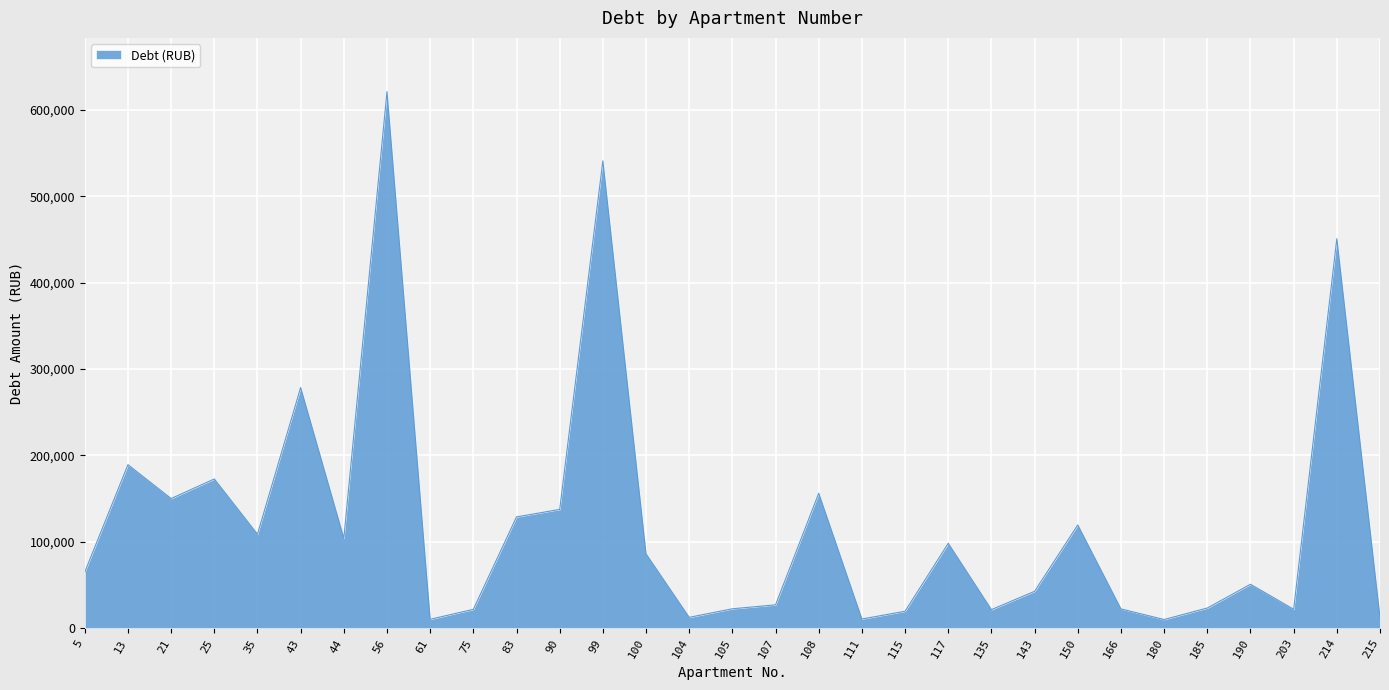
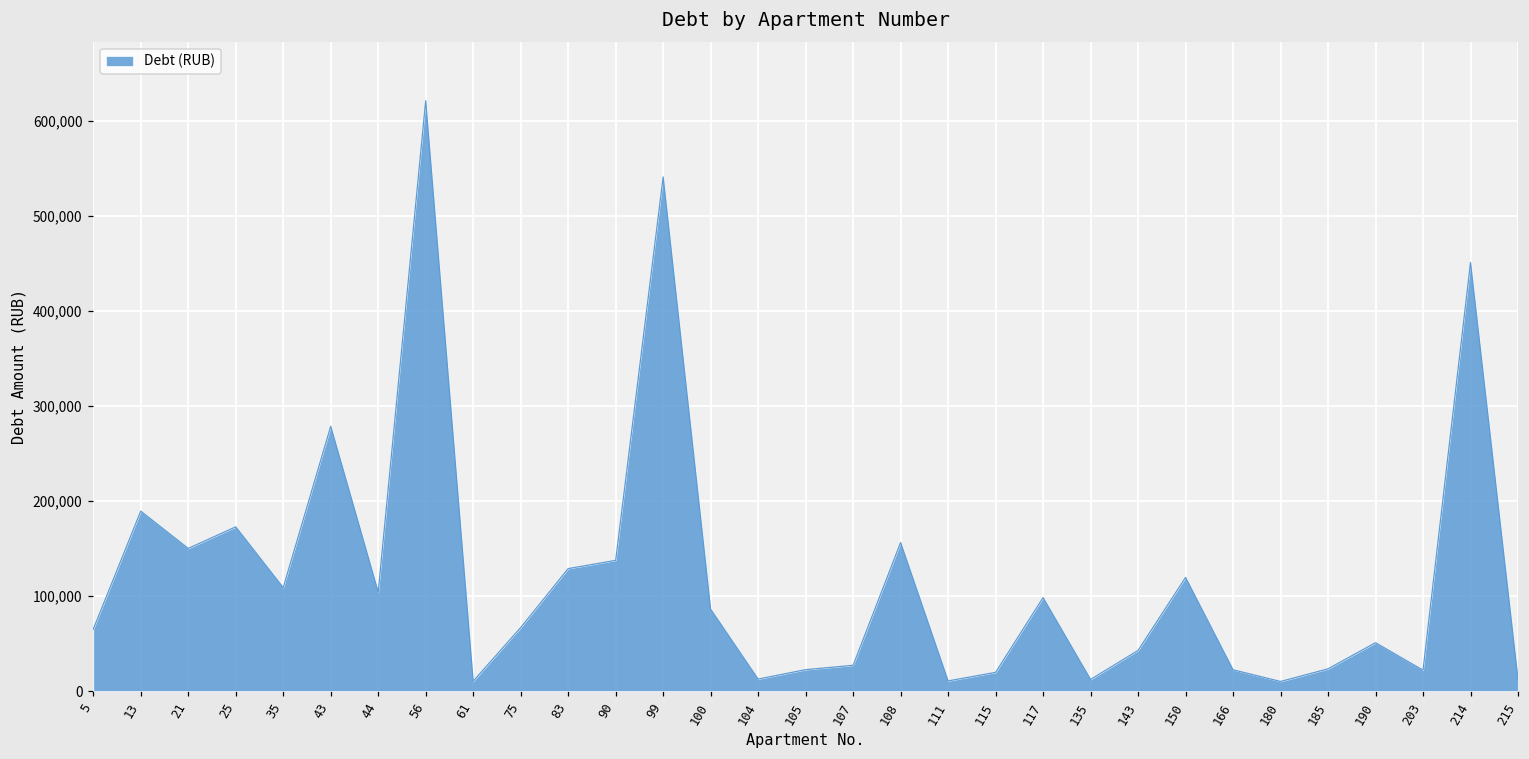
  {
    "5": "60,000",
    "13": "190,000",
    "21": "150,000",
    "25": "170,000",
    "35": "110,000",
    "43": "280,000",
    "44": "100,000",
    "56": "620,000",
    "61": "10,000",
-   "75": "20,000",
+   "75": "70,000",
    "83": "130,000",
    "90": "140,000",
    "99": "540,000",
    "100": "90,000",
    "104": "10,000",
    "105": "20,000",
    "107": "30,000",
    "108": "160,000",
    "111": "10,000",
    "115": "20,000",
    "117": "100,000",
-   "135": "20,000",
+   "135": "10,000",
    "143": "40,000",
    "150": "120,000",
    "166": "20,000",
    "180": "10,000",
    "185": "20,000",
    "190": "50,000",
    "203": "20,000",
    "214": "450,000",
    "215": "10,000"
  }
